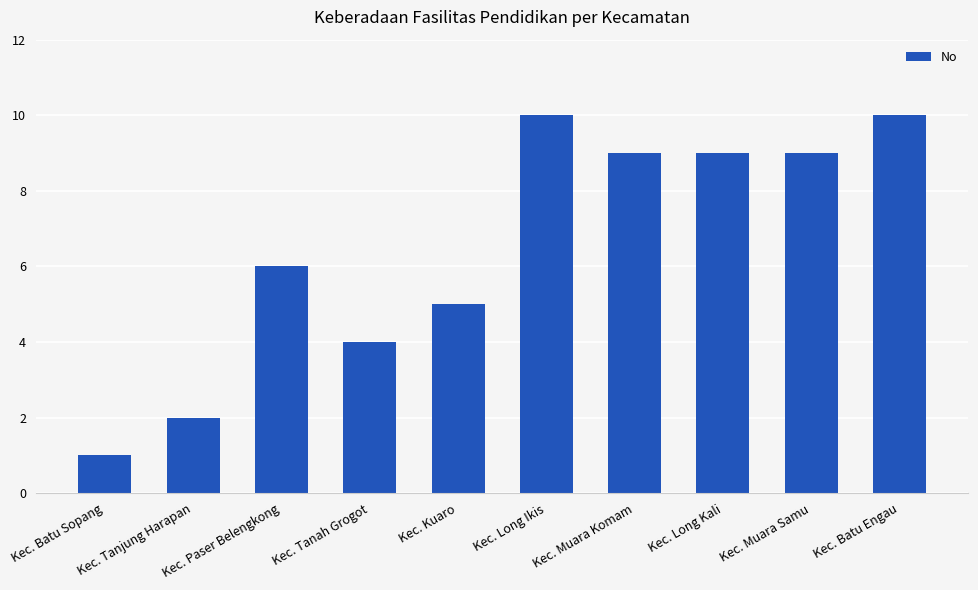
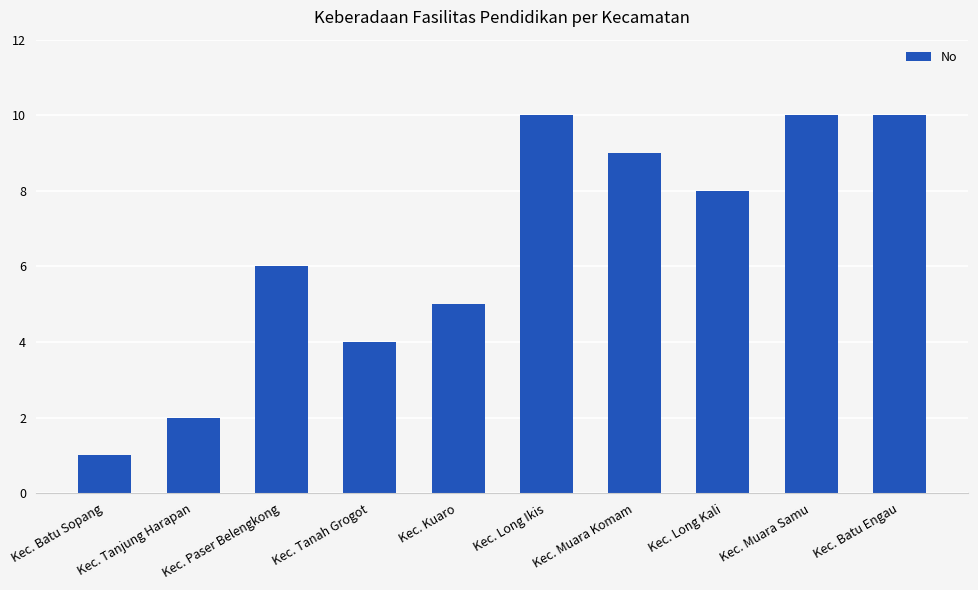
  {
    "Kec. Batu Sopang": 1,
    "Kec. Tanjung Harapan": 2,
    "Kec. Paser Belengkong": 6,
    "Kec. Tanah Grogot": 4,
    "Kec. Kuaro": 5,
    "Kec. Long Ikis": 10,
    "Kec. Muara Komam": 9,
-   "Kec. Long Kali": 9,
-   "Kec. Muara Samu": 9,
+   "Kec. Long Kali": 8,
+   "Kec. Muara Samu": 10,
    "Kec. Batu Engau": 10
  }
